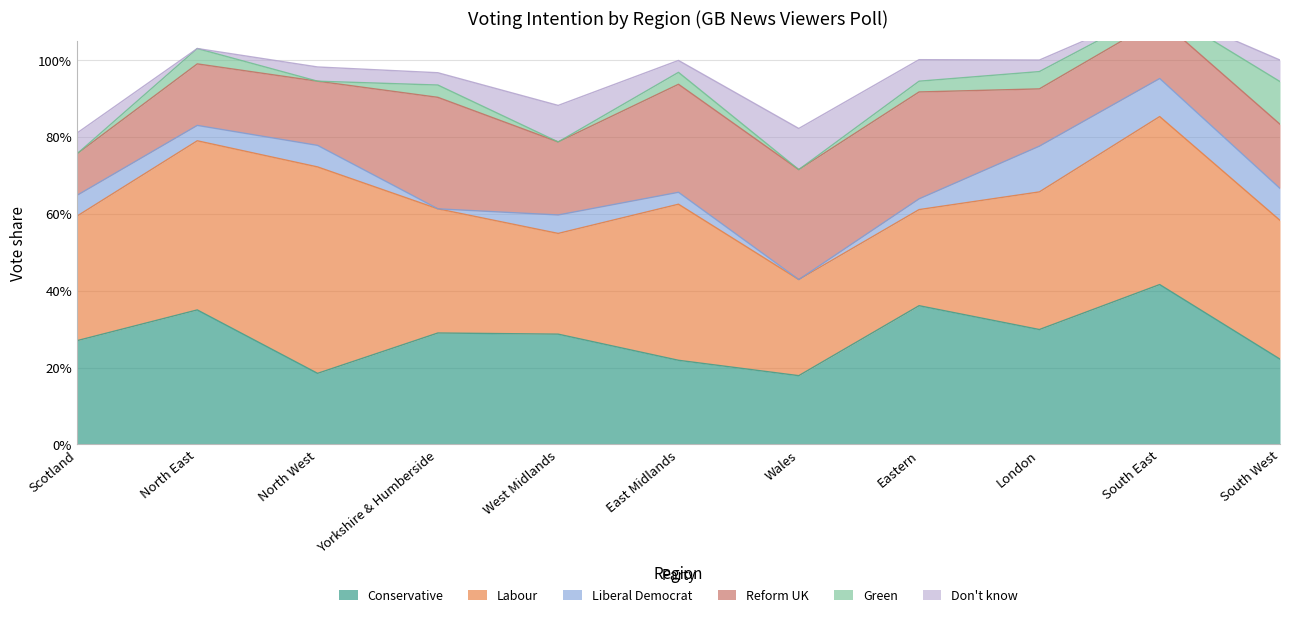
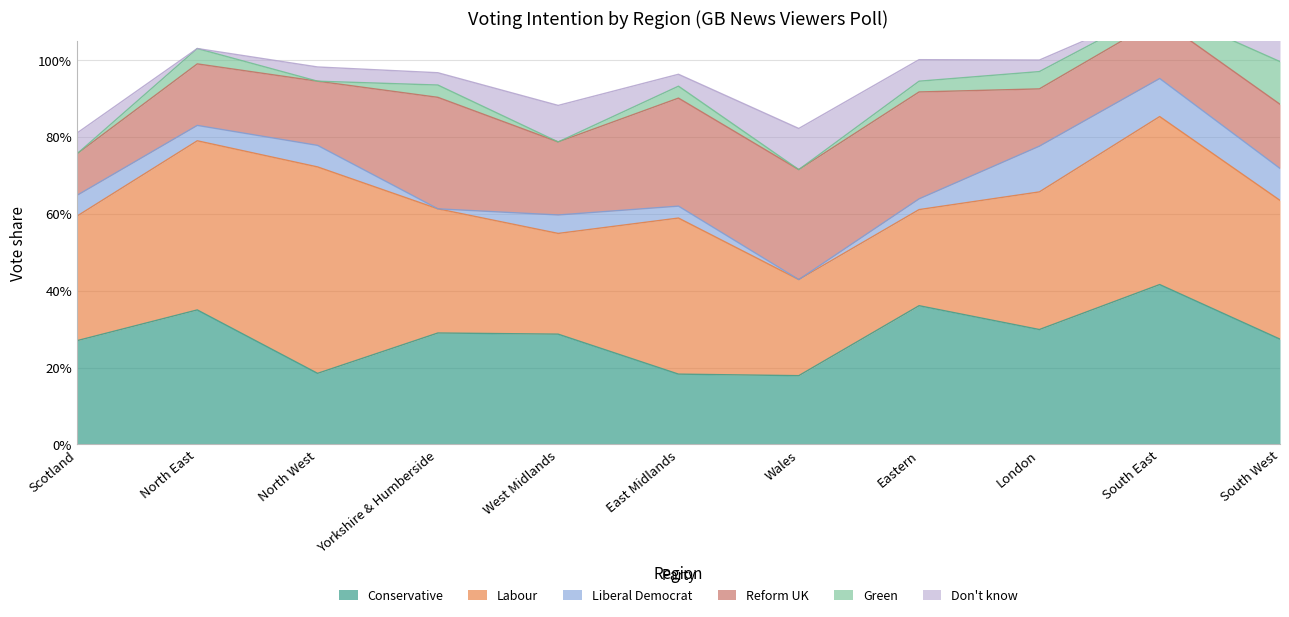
  {
    "Conservative": {
      "Scotland": "27%",
      "North East": "35%",
      "North West": "19%",
      "Yorkshire & Humberside": "29%",
      "West Midlands": "29%",
-     "East Midlands": "22%",
+     "East Midlands": "18%",
      "Wales": "18%",
      "Eastern": "36%",
      "London": "30%",
      "South East": "42%",
-     "South West": "22%"
+     "South West": "27%"
    },
    "Green": {
      "Yorkshire & Humberside": "3%",
      "East Midlands": "3%",
      "Eastern": "3%",
      "London": "5%",
      "South West": "11%"
    }
  }
